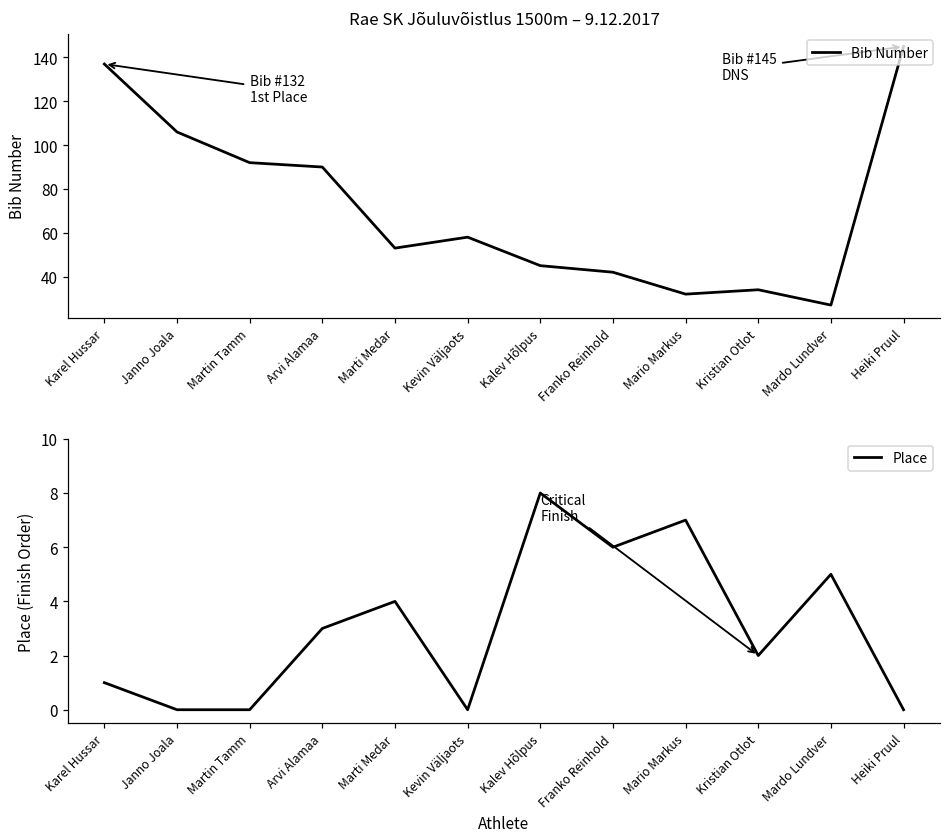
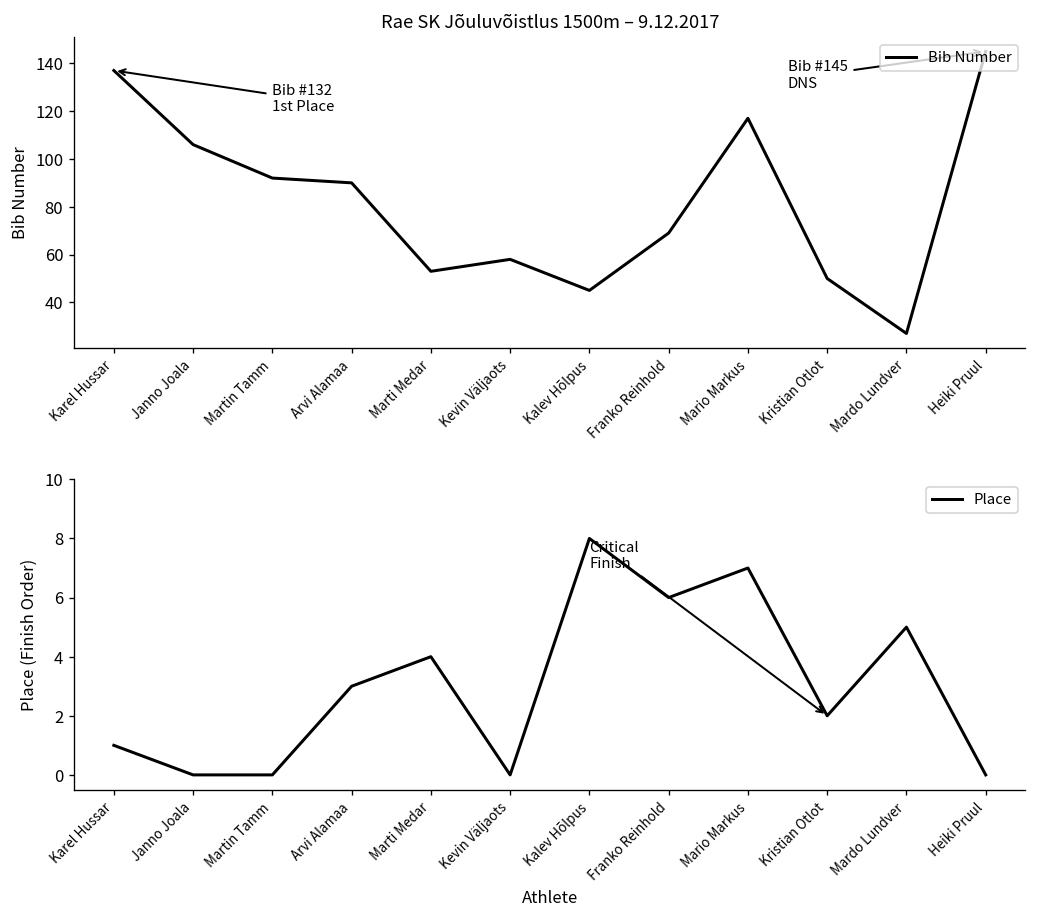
  {
    "Rae SK Jõuluvõistlus 1500m – 9.12.2017": {
      "Janno Joala": 106,
      "Martin Tamm": 92,
      "Arvi Alamaa": 90,
      "Marti Medar": 53,
      "Kevin Väljaots": 58,
      "Kalev Hõlpus": 45,
-     "Franko Reinhold": 42,
-     "Mario Markus": 32,
-     "Kristian Otlot": 34,
+     "Franko Reinhold": 69,
+     "Mario Markus": 117,
+     "Kristian Otlot": 50,
      "Mardo Lundver": 27
    }
  }
